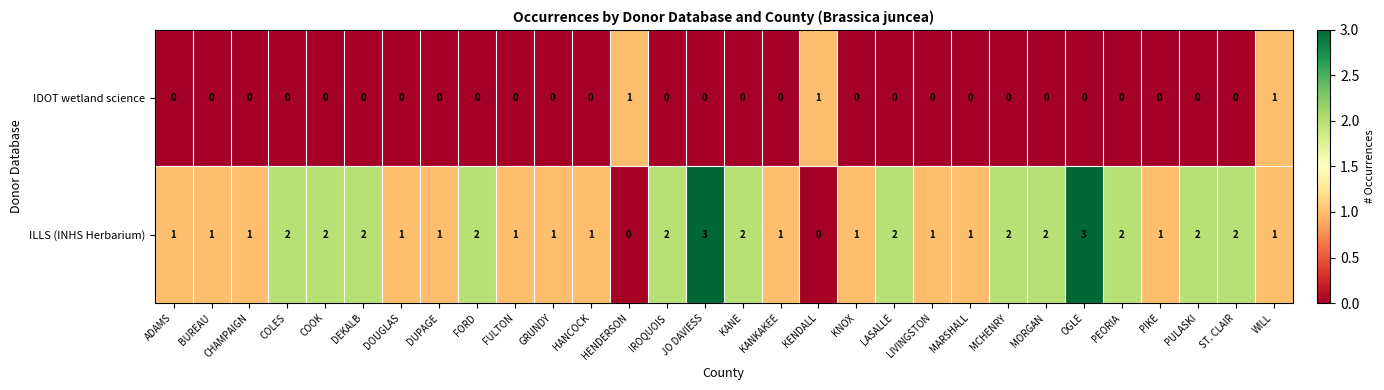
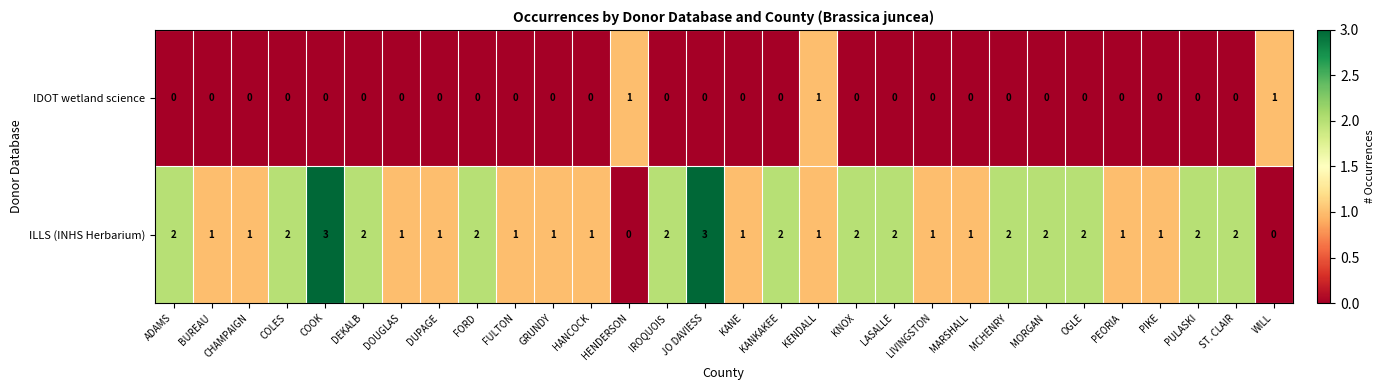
  {
    "IDOT wetland science": {
      "ADAMS": 0,
      "BUREAU": 0,
      "CHAMPAIGN": 0,
      "COLES": 0,
      "COOK": 0,
      "DEKALB": 0,
      "DOUGLAS": 0,
      "DUPAGE": 0,
      "FORD": 0,
      "FULTON": 0,
      "GRUNDY": 0,
      "HANCOCK": 0,
      "HENDERSON": 1,
      "IROQUOIS": 0,
      "JO DAVIESS": 0,
      "KANE": 0,
      "KANKAKEE": 0,
      "KENDALL": 1,
      "KNOX": 0,
      "LASALLE": 0,
      "LIVINGSTON": 0,
      "MARSHALL": 0,
      "MCHENRY": 0,
      "MORGAN": 0,
      "OGLE": 0,
      "PEORIA": 0,
      "PIKE": 0,
      "PULASKI": 0,
      "ST. CLAIR": 0,
      "WILL": 1
    },
    "ILLS (INHS Herbarium)": {
-     "ADAMS": 1,
+     "ADAMS": 2,
      "BUREAU": 1,
      "CHAMPAIGN": 1,
      "COLES": 2,
-     "COOK": 2,
+     "COOK": 3,
      "DEKALB": 2,
      "DOUGLAS": 1,
      "DUPAGE": 1,
      "FORD": 2,
      "FULTON": 1,
      "GRUNDY": 1,
      "HANCOCK": 1,
      "HENDERSON": 0,
      "IROQUOIS": 2,
      "JO DAVIESS": 3,
-     "KANE": 2,
-     "KANKAKEE": 1,
-     "KENDALL": 0,
-     "KNOX": 1,
+     "KANE": 1,
+     "KANKAKEE": 2,
+     "KENDALL": 1,
+     "KNOX": 2,
      "LASALLE": 2,
      "LIVINGSTON": 1,
      "MARSHALL": 1,
      "MCHENRY": 2,
      "MORGAN": 2,
-     "OGLE": 3,
-     "PEORIA": 2,
+     "OGLE": 2,
+     "PEORIA": 1,
      "PIKE": 1,
      "PULASKI": 2,
      "ST. CLAIR": 2,
-     "WILL": 1
+     "WILL": 0
    }
  }
